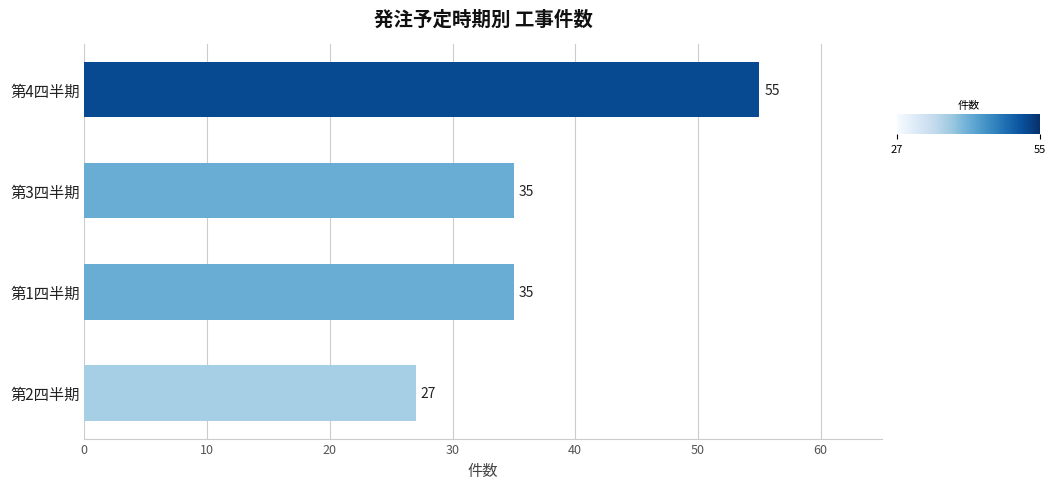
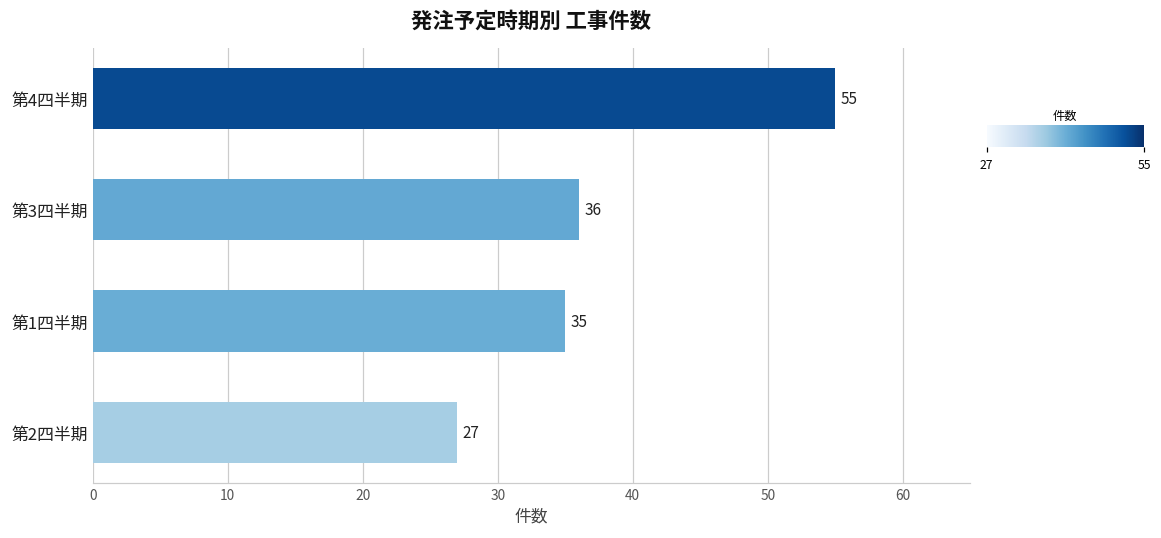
  {
    "第4四半期": 55,
-   "第3四半期": 35,
+   "第3四半期": 36,
    "第1四半期": 35,
    "第2四半期": 27
  }
